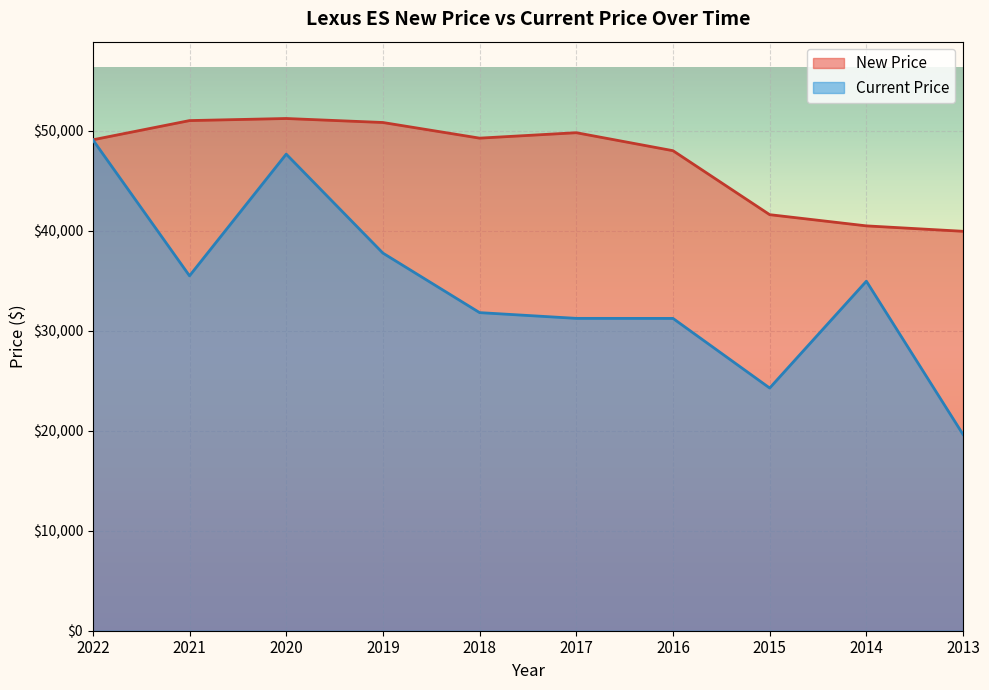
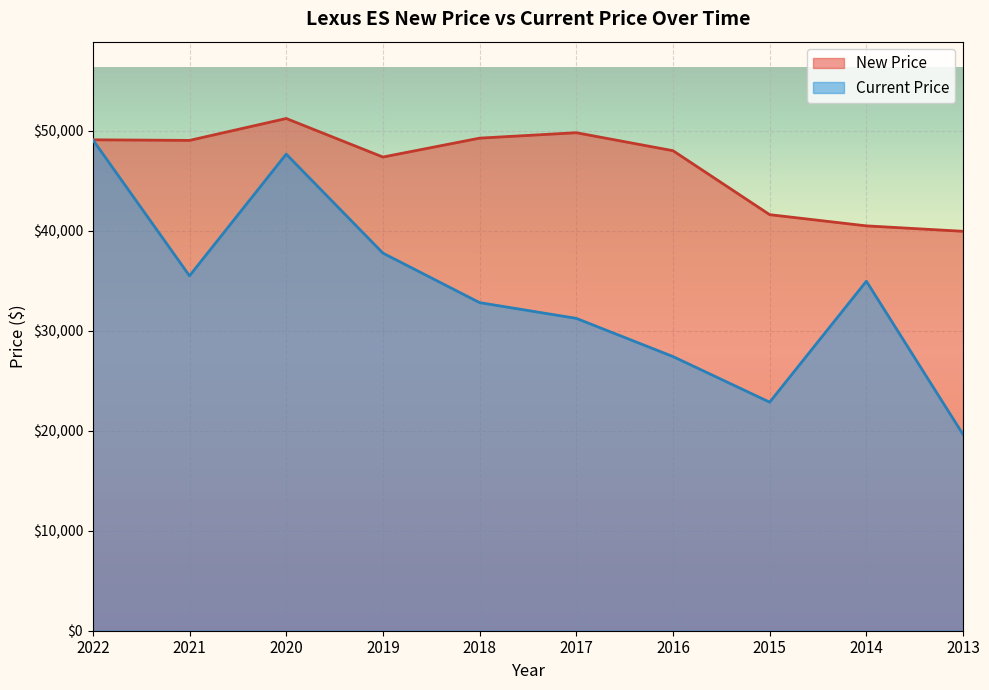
  {
    "New Price": {
-     "2021": "$51,000",
+     "2021": "$49,000",
      "2020": "$51,000",
-     "2019": "$51,000",
+     "2019": "$47,000",
      "2018": "$49,000",
      "2017": "$50,000",
      "2016": "$48,000",
      "2015": "$42,000",
      "2014": "$41,000",
      "2013": "$40,000"
    },
    "Current Price": {
      "2021": "$36,000",
      "2020": "$48,000",
      "2019": "$38,000",
-     "2018": "$32,000",
+     "2018": "$33,000",
      "2017": "$31,000",
-     "2016": "$31,000",
-     "2015": "$24,000",
+     "2016": "$27,000",
+     "2015": "$23,000",
      "2014": "$35,000",
      "2013": "$20,000"
    }
  }
